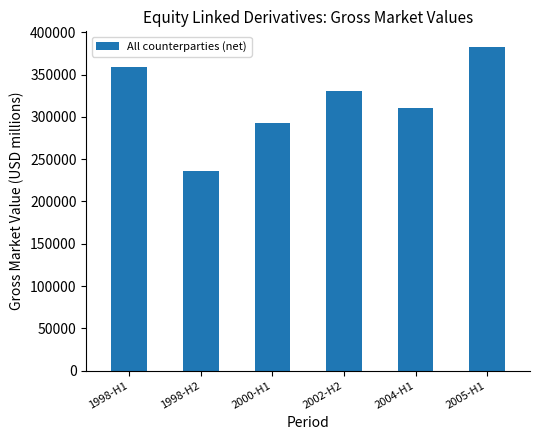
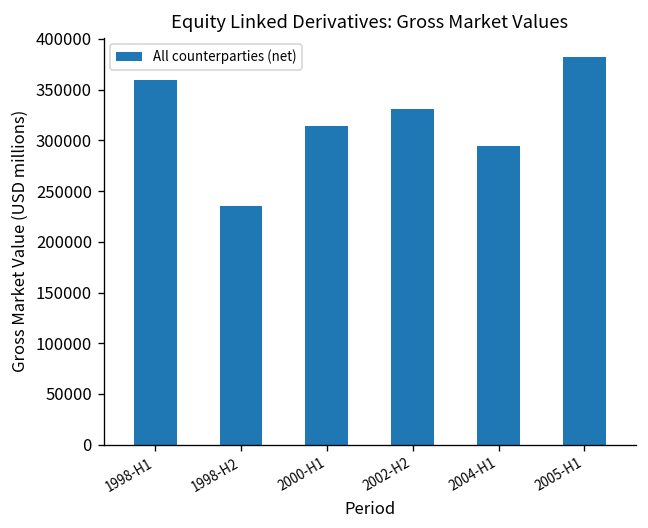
  {
    "1998-H1": 360000,
    "1998-H2": 240000,
-   "2000-H1": 290000,
+   "2000-H1": 310000,
    "2002-H2": 330000,
-   "2004-H1": 310000,
+   "2004-H1": 290000,
    "2005-H1": 380000
  }
